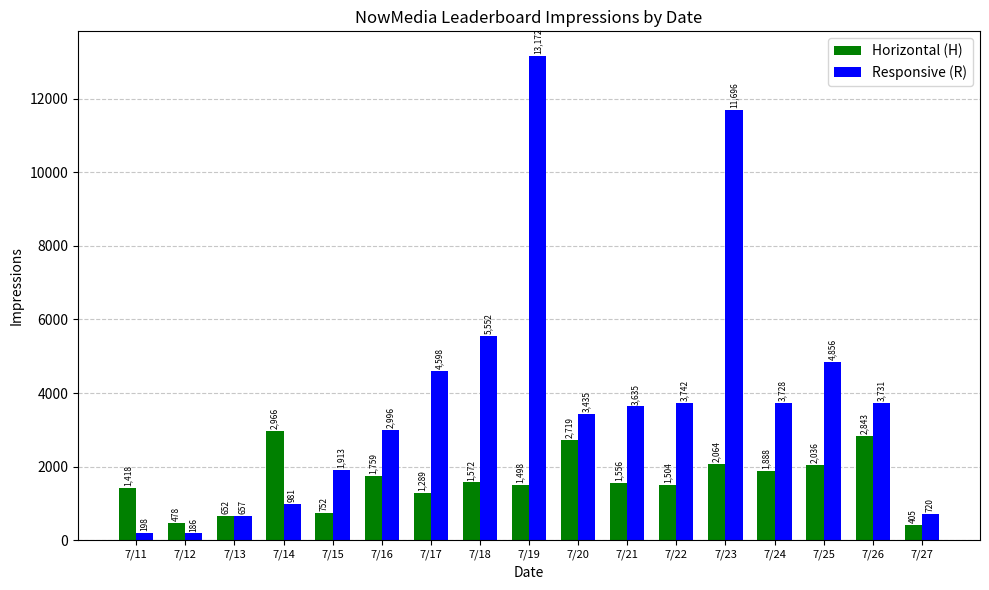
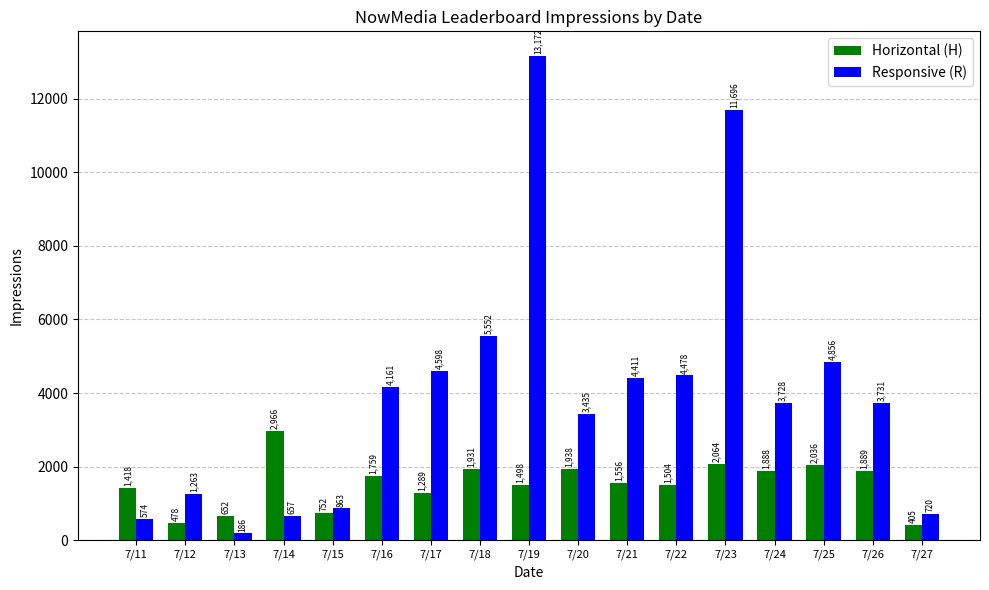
  {
    "Horizontal (H)": {
      "7/11": "1,418",
      "7/12": "478",
      "7/13": "652",
      "7/14": "2,966",
      "7/15": "752",
      "7/16": "1,759",
      "7/17": "1,289",
-     "7/18": "1,572",
+     "7/18": "1,931",
      "7/19": "1,498",
-     "7/20": "2,719",
+     "7/20": "1,938",
      "7/21": "1,556",
      "7/22": "1,504",
      "7/23": "2,064",
      "7/24": "1,888",
      "7/25": "2,036",
-     "7/26": "2,843",
+     "7/26": "1,889",
      "7/27": "405"
    },
    "Responsive (R)": {
-     "7/11": "198",
-     "7/12": "186",
-     "7/13": "657",
-     "7/14": "981",
-     "7/15": "1,913",
-     "7/16": "2,996",
+     "7/11": "574",
+     "7/12": "1,263",
+     "7/13": "186",
+     "7/14": "657",
+     "7/15": "863",
+     "7/16": "4,161",
      "7/17": "4,598",
      "7/18": "5,552",
      "7/19": "13,172",
      "7/20": "3,435",
-     "7/21": "3,635",
-     "7/22": "3,742",
+     "7/21": "4,411",
+     "7/22": "4,478",
      "7/23": "11,696",
      "7/24": "3,728",
      "7/25": "4,856",
      "7/26": "3,731",
      "7/27": "720"
    }
  }
